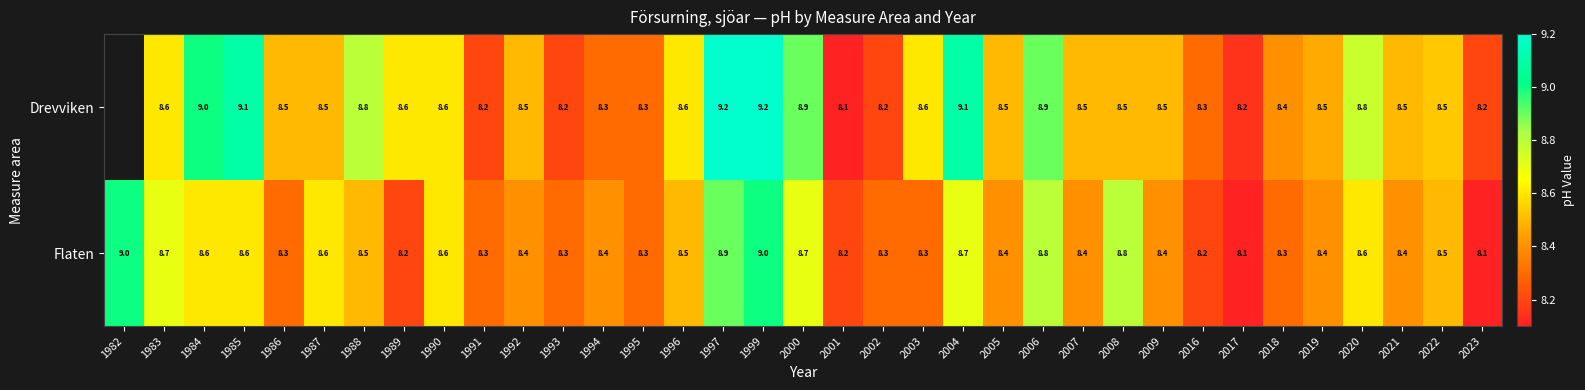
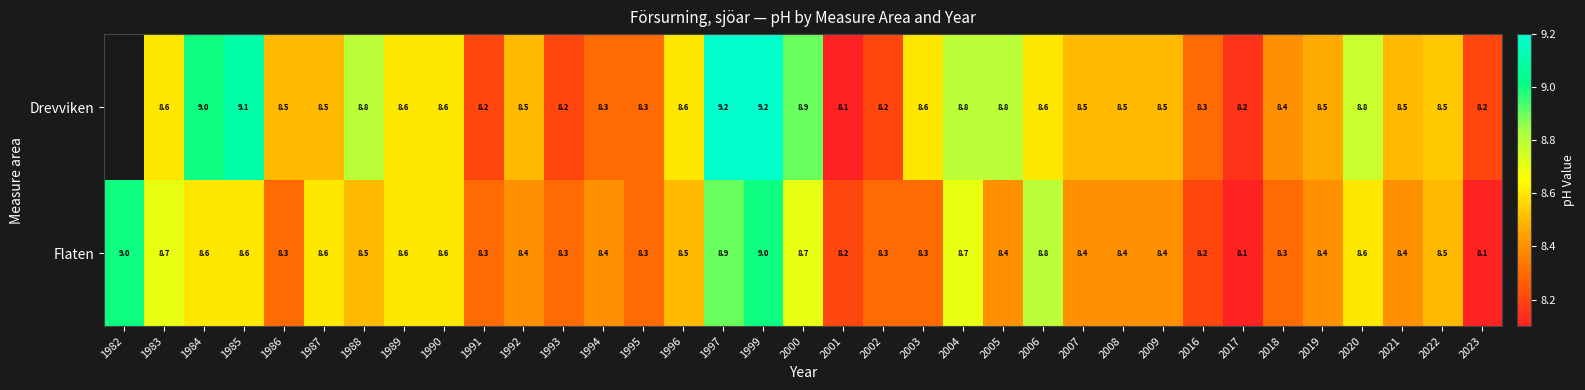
  {
    "Drevviken": {
      "1983": 8.6,
      "1984": 9.0,
      "1985": 9.1,
      "1986": 8.5,
      "1987": 8.5,
      "1988": 8.8,
      "1989": 8.6,
      "1990": 8.6,
      "1991": 8.2,
      "1992": 8.5,
      "1993": 8.2,
      "1994": 8.3,
      "1995": 8.3,
      "1996": 8.6,
      "1997": 9.2,
      "1999": 9.2,
      "2000": 8.9,
      "2001": 8.1,
      "2002": 8.2,
      "2003": 8.6,
-     "2004": 9.1,
-     "2005": 8.5,
-     "2006": 8.9,
+     "2004": 8.8,
+     "2005": 8.8,
+     "2006": 8.6,
      "2007": 8.5,
      "2008": 8.5,
      "2009": 8.5,
      "2016": 8.3,
      "2017": 8.2,
      "2018": 8.4,
      "2019": 8.5,
      "2020": 8.8,
      "2021": 8.5,
      "2022": 8.5,
      "2023": 8.2
    },
    "Flaten": {
      "1982": 9.0,
      "1983": 8.7,
      "1984": 8.6,
      "1985": 8.6,
      "1986": 8.3,
      "1987": 8.6,
      "1988": 8.5,
-     "1989": 8.2,
+     "1989": 8.6,
      "1990": 8.6,
      "1991": 8.3,
      "1992": 8.4,
      "1993": 8.3,
      "1994": 8.4,
      "1995": 8.3,
      "1996": 8.5,
      "1997": 8.9,
      "1999": 9.0,
      "2000": 8.7,
      "2001": 8.2,
      "2002": 8.3,
      "2003": 8.3,
      "2004": 8.7,
      "2005": 8.4,
      "2006": 8.8,
      "2007": 8.4,
-     "2008": 8.8,
+     "2008": 8.4,
      "2009": 8.4,
      "2016": 8.2,
      "2017": 8.1,
      "2018": 8.3,
      "2019": 8.4,
      "2020": 8.6,
      "2021": 8.4,
      "2022": 8.5,
      "2023": 8.1
    }
  }
